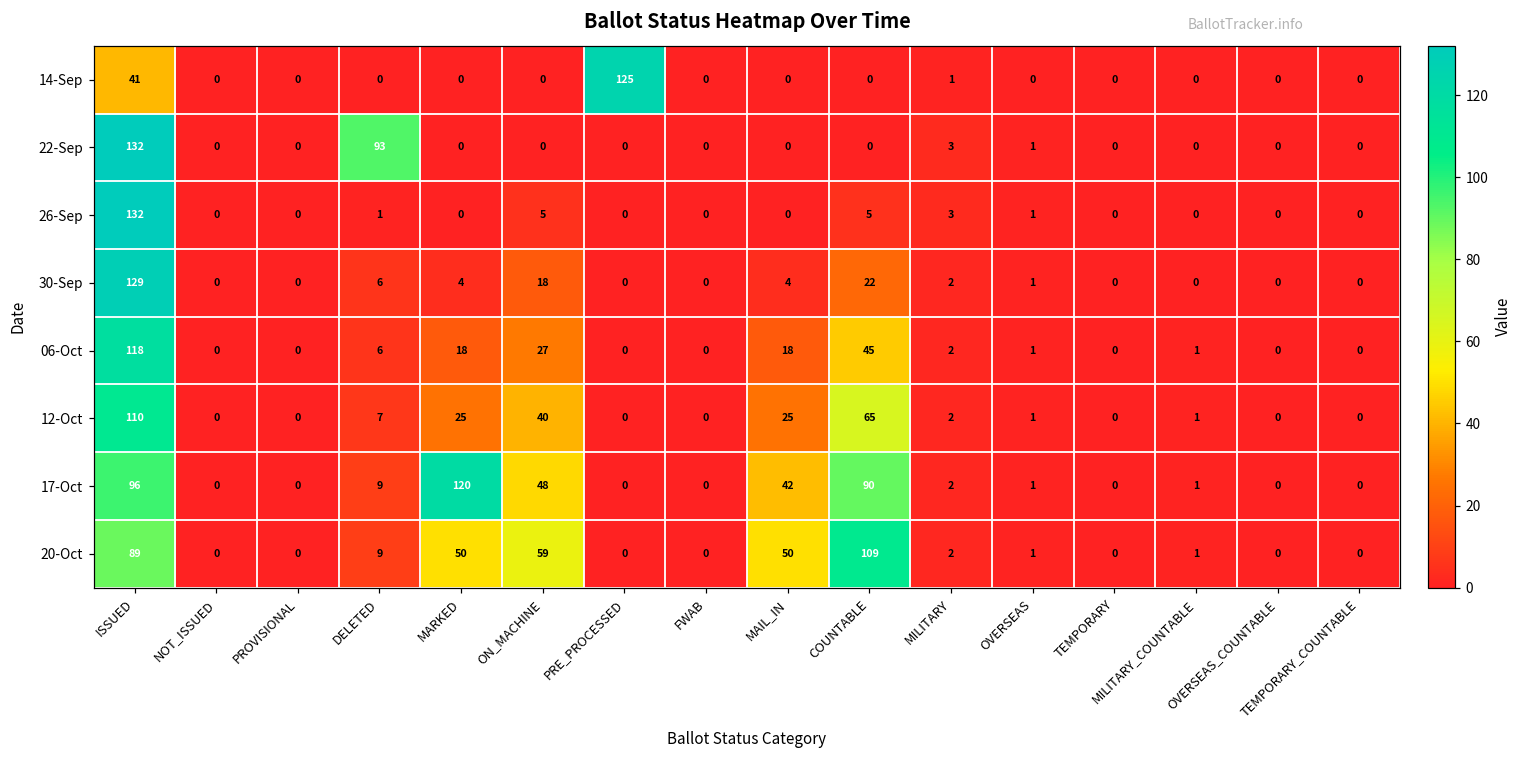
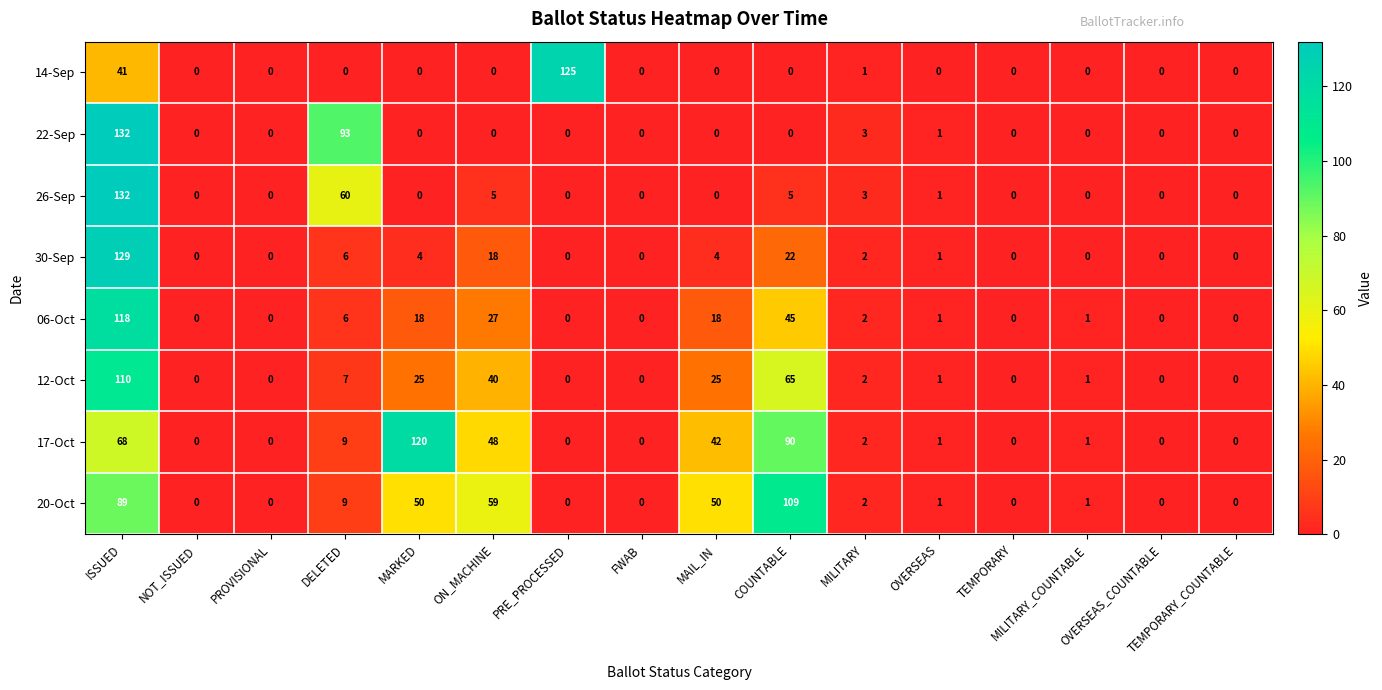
  {
    "14-Sep": {
      "ISSUED": 41,
      "NOT_ISSUED": 0,
      "PROVISIONAL": 0,
      "DELETED": 0,
      "MARKED": 0,
      "ON_MACHINE": 0,
      "PRE_PROCESSED": 125,
      "FWAB": 0,
      "MAIL_IN": 0,
      "COUNTABLE": 0,
      "MILITARY": 1,
      "OVERSEAS": 0,
      "TEMPORARY": 0,
      "MILITARY_COUNTABLE": 0,
      "OVERSEAS_COUNTABLE": 0,
      "TEMPORARY_COUNTABLE": 0
    },
    "22-Sep": {
      "ISSUED": 132,
      "NOT_ISSUED": 0,
      "PROVISIONAL": 0,
      "DELETED": 93,
      "MARKED": 0,
      "ON_MACHINE": 0,
      "PRE_PROCESSED": 0,
      "FWAB": 0,
      "MAIL_IN": 0,
      "COUNTABLE": 0,
      "MILITARY": 3,
      "OVERSEAS": 1,
      "TEMPORARY": 0,
      "MILITARY_COUNTABLE": 0,
      "OVERSEAS_COUNTABLE": 0,
      "TEMPORARY_COUNTABLE": 0
    },
    "26-Sep": {
      "ISSUED": 132,
      "NOT_ISSUED": 0,
      "PROVISIONAL": 0,
-     "DELETED": 1,
+     "DELETED": 60,
      "MARKED": 0,
      "ON_MACHINE": 5,
      "PRE_PROCESSED": 0,
      "FWAB": 0,
      "MAIL_IN": 0,
      "COUNTABLE": 5,
      "MILITARY": 3,
      "OVERSEAS": 1,
      "TEMPORARY": 0,
      "MILITARY_COUNTABLE": 0,
      "OVERSEAS_COUNTABLE": 0,
      "TEMPORARY_COUNTABLE": 0
    },
    "30-Sep": {
      "ISSUED": 129,
      "NOT_ISSUED": 0,
      "PROVISIONAL": 0,
      "DELETED": 6,
      "MARKED": 4,
      "ON_MACHINE": 18,
      "PRE_PROCESSED": 0,
      "FWAB": 0,
      "MAIL_IN": 4,
      "COUNTABLE": 22,
      "MILITARY": 2,
      "OVERSEAS": 1,
      "TEMPORARY": 0,
      "MILITARY_COUNTABLE": 0,
      "OVERSEAS_COUNTABLE": 0,
      "TEMPORARY_COUNTABLE": 0
    },
    "06-Oct": {
      "ISSUED": 118,
      "NOT_ISSUED": 0,
      "PROVISIONAL": 0,
      "DELETED": 6,
      "MARKED": 18,
      "ON_MACHINE": 27,
      "PRE_PROCESSED": 0,
      "FWAB": 0,
      "MAIL_IN": 18,
      "COUNTABLE": 45,
      "MILITARY": 2,
      "OVERSEAS": 1,
      "TEMPORARY": 0,
      "MILITARY_COUNTABLE": 1,
      "OVERSEAS_COUNTABLE": 0,
      "TEMPORARY_COUNTABLE": 0
    },
    "12-Oct": {
      "ISSUED": 110,
      "NOT_ISSUED": 0,
      "PROVISIONAL": 0,
      "DELETED": 7,
      "MARKED": 25,
      "ON_MACHINE": 40,
      "PRE_PROCESSED": 0,
      "FWAB": 0,
      "MAIL_IN": 25,
      "COUNTABLE": 65,
      "MILITARY": 2,
      "OVERSEAS": 1,
      "TEMPORARY": 0,
      "MILITARY_COUNTABLE": 1,
      "OVERSEAS_COUNTABLE": 0,
      "TEMPORARY_COUNTABLE": 0
    },
    "17-Oct": {
-     "ISSUED": 96,
+     "ISSUED": 68,
      "NOT_ISSUED": 0,
      "PROVISIONAL": 0,
      "DELETED": 9,
      "MARKED": 120,
      "ON_MACHINE": 48,
      "PRE_PROCESSED": 0,
      "FWAB": 0,
      "MAIL_IN": 42,
      "COUNTABLE": 90,
      "MILITARY": 2,
      "OVERSEAS": 1,
      "TEMPORARY": 0,
      "MILITARY_COUNTABLE": 1,
      "OVERSEAS_COUNTABLE": 0,
      "TEMPORARY_COUNTABLE": 0
    },
    "20-Oct": {
      "ISSUED": 89,
      "NOT_ISSUED": 0,
      "PROVISIONAL": 0,
      "DELETED": 9,
      "MARKED": 50,
      "ON_MACHINE": 59,
      "PRE_PROCESSED": 0,
      "FWAB": 0,
      "MAIL_IN": 50,
      "COUNTABLE": 109,
      "MILITARY": 2,
      "OVERSEAS": 1,
      "TEMPORARY": 0,
      "MILITARY_COUNTABLE": 1,
      "OVERSEAS_COUNTABLE": 0,
      "TEMPORARY_COUNTABLE": 0
    }
  }
